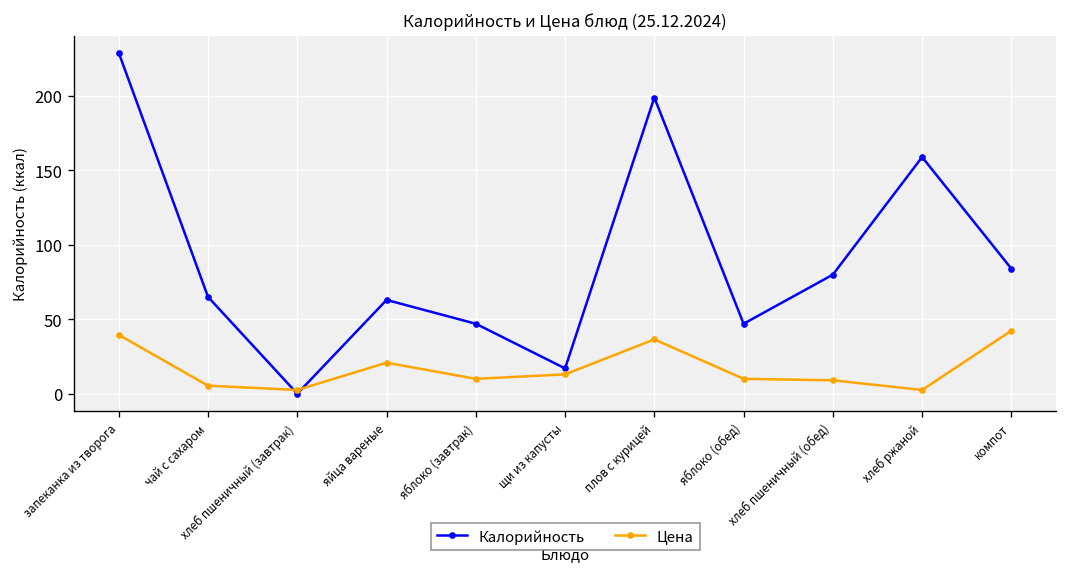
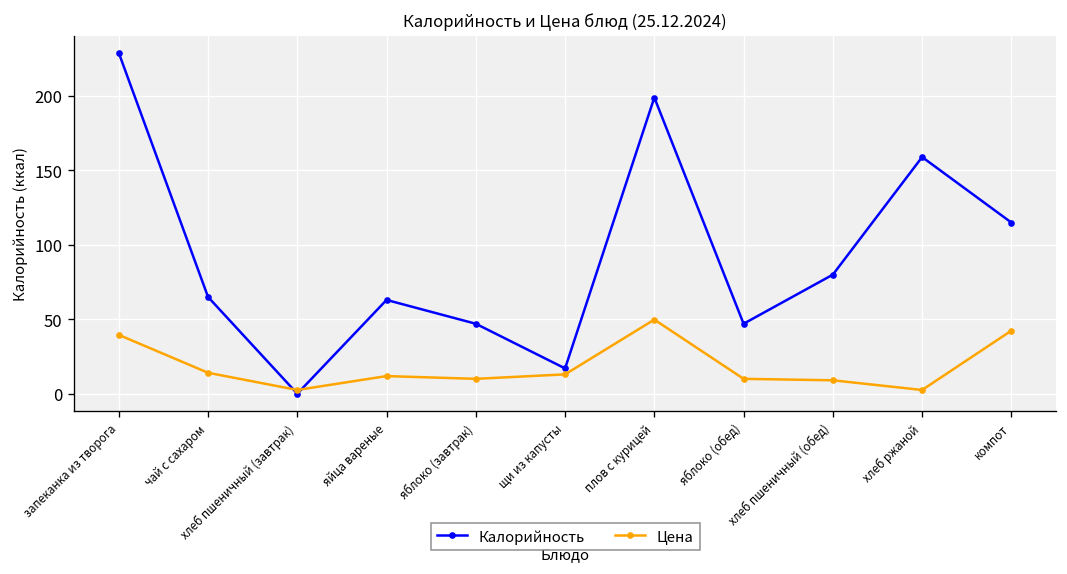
  {
    "Калорийность": {
      "запеканка из творога": 229,
      "чай с сахаром": 65,
      "хлеб пшеничный (завтрак)": 0,
      "яйца вареные": 63,
      "яблоко (завтрак)": 47,
      "щи из капусты": 17,
      "плов с курицей": 199,
      "яблоко (обед)": 47,
      "хлеб пшеничный (обед)": 80,
      "хлеб ржаной": 159,
-     "компот": 84
+     "компот": 115
    },
    "Цена": {
      "запеканка из творога": 40,
-     "чай с сахаром": 5,
+     "чай с сахаром": 14,
      "хлеб пшеничный (завтрак)": 3,
-     "яйца вареные": 21,
+     "яйца вареные": 12,
      "яблоко (завтрак)": 10,
      "щи из капусты": 13,
-     "плов с курицей": 37,
+     "плов с курицей": 50,
      "яблоко (обед)": 10,
      "хлеб пшеничный (обед)": 9,
      "хлеб ржаной": 3,
      "компот": 42
    }
  }
